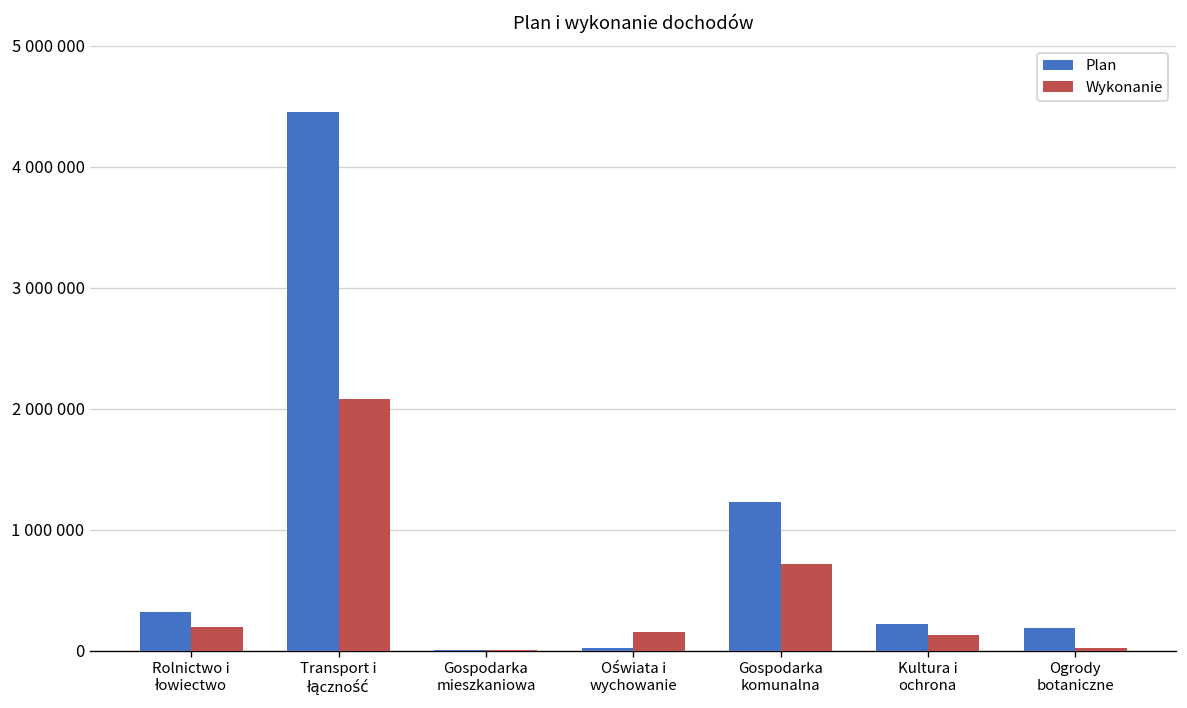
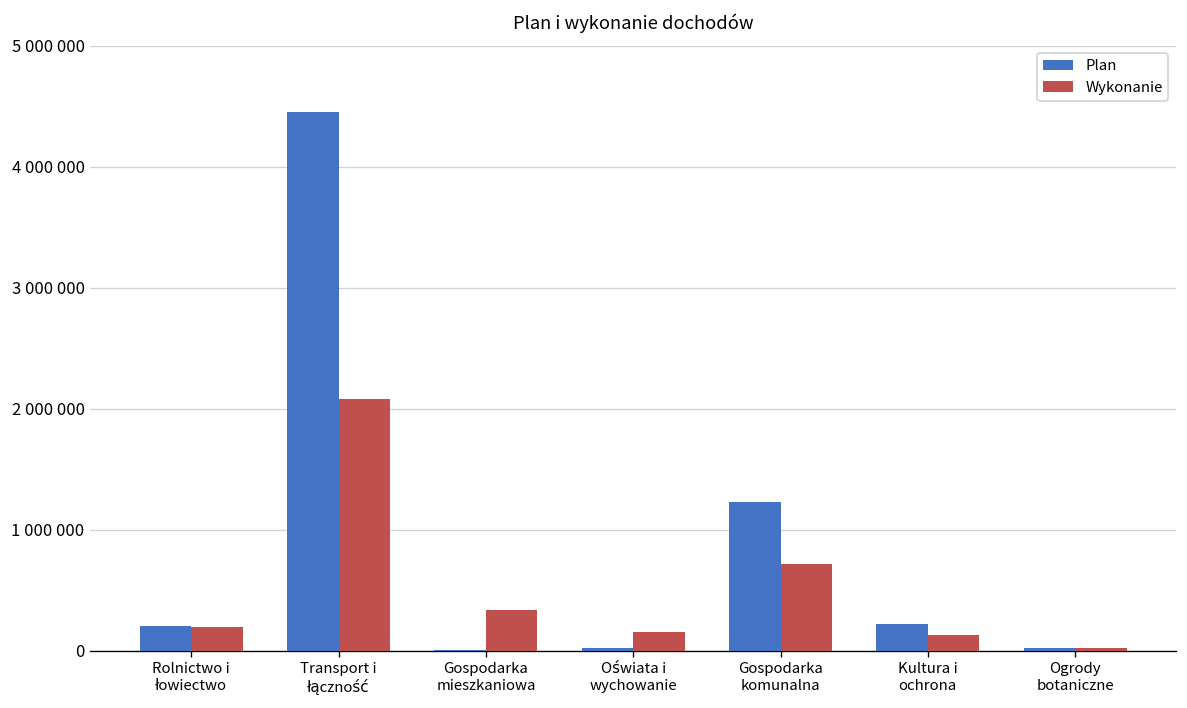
  {
    "Plan": {
-     "Rolnictwo i łowiectwo": 320000,
+     "Rolnictwo i łowiectwo": 200000,
      "Transport i łączność": 4450000,
      "Gospodarka komunalna": 1230000,
      "Kultura i ochrona": 220000,
-     "Ogrody botaniczne": 190000
+     "Ogrody botaniczne": 20000
    },
    "Wykonanie": {
      "Rolnictwo i łowiectwo": 200000,
      "Transport i łączność": 2080000,
-     "Gospodarka mieszkaniowa": 10000,
+     "Gospodarka mieszkaniowa": 330000,
      "Oświata i wychowanie": 150000,
      "Gospodarka komunalna": 720000,
      "Kultura i ochrona": 130000
    }
  }
